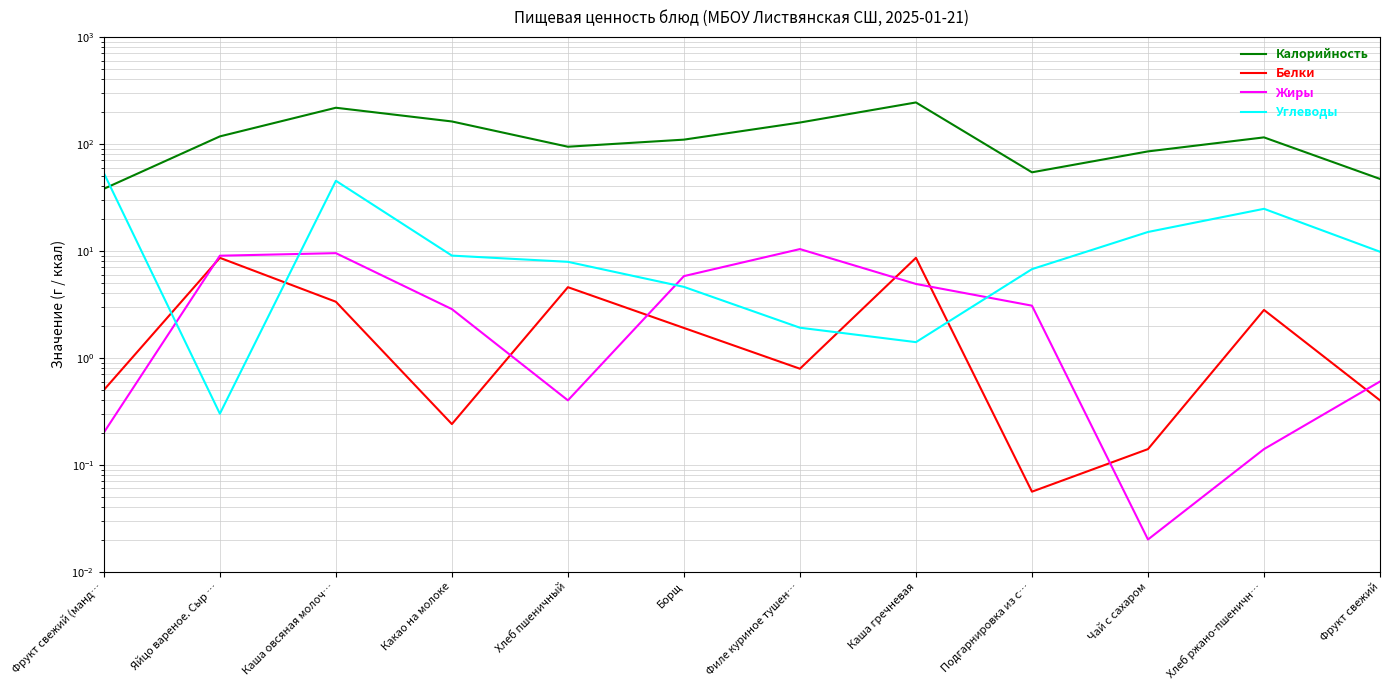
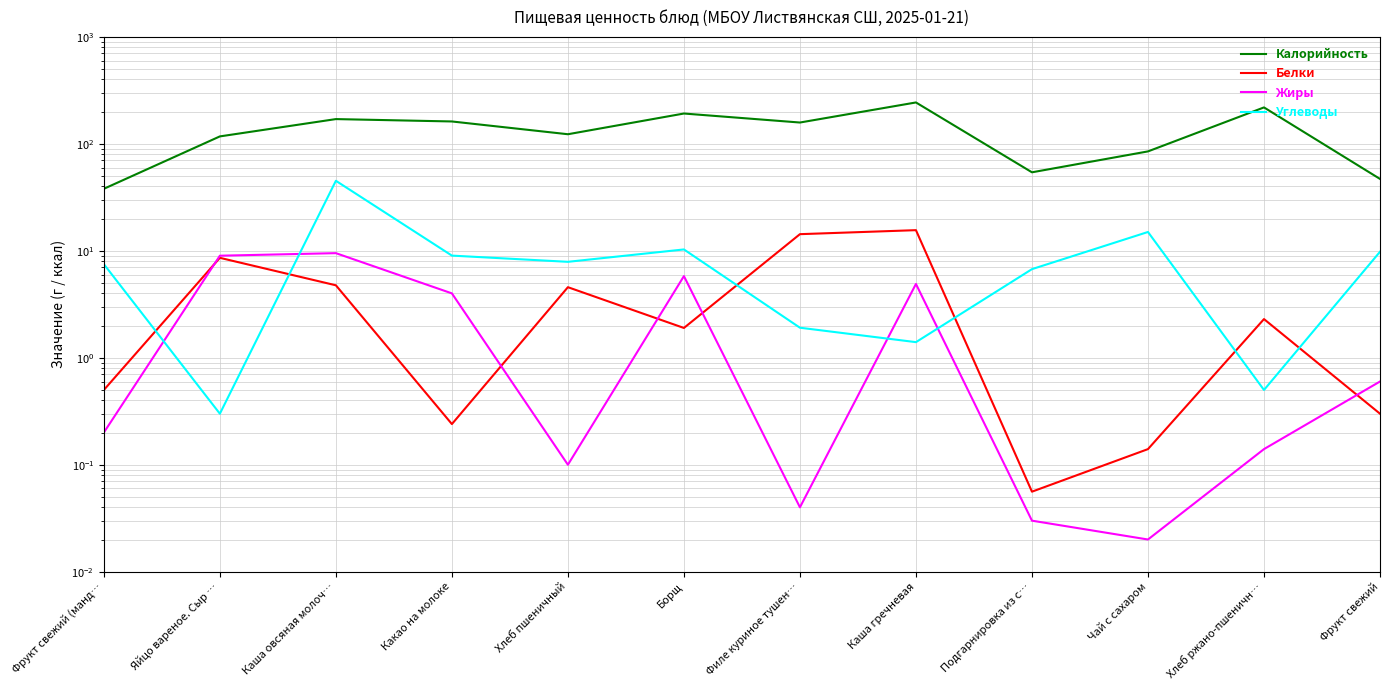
  {
    "Калорийность": {
      "Фрукт свежий (манд…": 38,
      "Яйцо вареное. Сыр …": 120,
-     "Каша овсяная молоч…": 220,
+     "Каша овсяная молоч…": 170,
      "Какао на молоке": 160,
-     "Хлеб пшеничный": 90,
-     "Борщ": 110,
+     "Хлеб пшеничный": 120,
+     "Борщ": 190,
      "Филе куриное тушен…": 160,
      "Каша гречневая": 240,
      "Подгарнировка из с…": 50,
      "Чай с сахаром": 90,
-     "Хлеб ржано-пшеничн…": 110,
+     "Хлеб ржано-пшеничн…": 220,
      "Фрукт свежий": 50
    },
    "Белки": {
      "Фрукт свежий (манд…": 0.5,
-     "Каша овсяная молоч…": 3.3,
+     "Каша овсяная молоч…": 5,
      "Какао на молоке": 0.24,
      "Хлеб пшеничный": 4.6,
      "Борщ": 1.9,
-     "Филе куриное тушен…": 0.8,
-     "Каша гречневая": 9,
+     "Филе куриное тушен…": 14,
+     "Каша гречневая": 16,
      "Подгарнировка из с…": 0.06,
      "Чай с сахаром": 0.14,
-     "Хлеб ржано-пшеничн…": 2.8,
-     "Фрукт свежий": 0.4
+     "Хлеб ржано-пшеничн…": 2.3,
+     "Фрукт свежий": 0.3
    },
    "Жиры": {
      "Фрукт свежий (манд…": 0.20,
      "Каша овсяная молоч…": 10,
-     "Какао на молоке": 2.9,
-     "Хлеб пшеничный": 0.4,
+     "Какао на молоке": 4.0,
+     "Хлеб пшеничный": 0.1,
      "Борщ": 6,
-     "Филе куриное тушен…": 10,
+     "Филе куриное тушен…": 0.04,
      "Каша гречневая": 5,
-     "Подгарнировка из с…": 3.1,
+     "Подгарнировка из с…": 0.03,
      "Чай с сахаром": 0.02,
      "Хлеб ржано-пшеничн…": 0.14,
      "Фрукт свежий": 0.6
    },
    "Углеводы": {
-     "Фрукт свежий (манд…": 50,
+     "Фрукт свежий (манд…": 8,
      "Яйцо вареное. Сыр …": 0.3,
      "Каша овсяная молоч…": 45,
      "Какао на молоке": 9,
      "Хлеб пшеничный": 8,
-     "Борщ": 4.6,
+     "Борщ": 10,
      "Филе куриное тушен…": 1.9,
      "Каша гречневая": 1.4,
      "Подгарнировка из с…": 7,
      "Чай с сахаром": 15,
-     "Хлеб ржано-пшеничн…": 25,
+     "Хлеб ржано-пшеничн…": 0.5,
      "Фрукт свежий": 10
    }
  }
